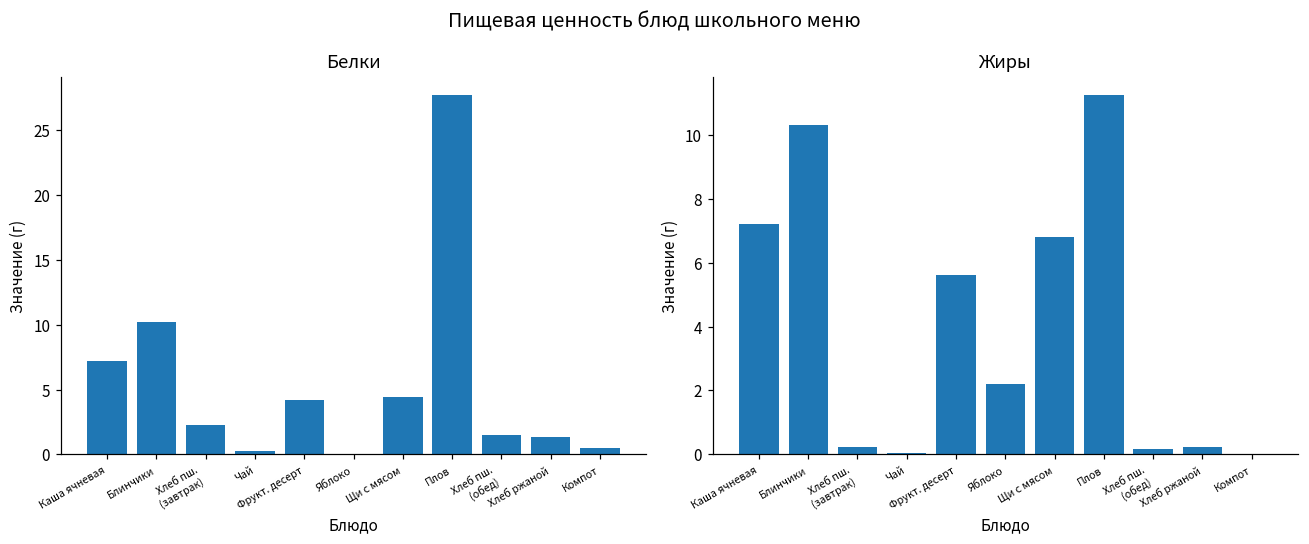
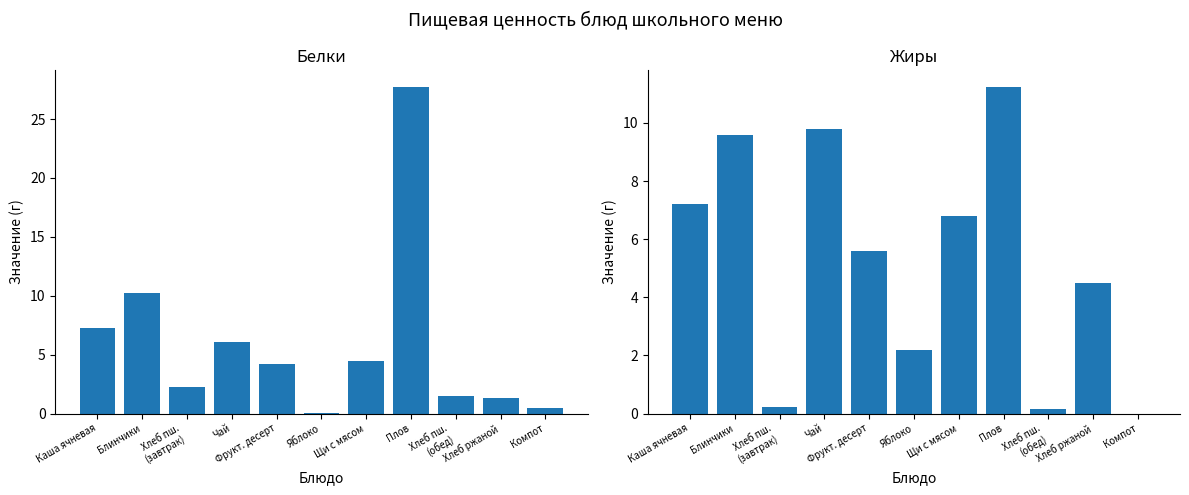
  {
    "Белки": {
      "Каша ячневая": 7.2,
      "Блинчики": 10.2,
      "Хлеб пш. (завтрак)": 2.3,
-     "Чай": 0.2,
+     "Чай": 6.1,
      "Фрукт. десерт": 4.2,
      "Щи с мясом": 4.5,
      "Плов": 27.8,
      "Хлеб пш. (обед)": 1.5,
      "Хлеб ржаной": 1.3,
      "Компот": 0.5
    },
    "Жиры": {
      "Каша ячневая": 7.2,
-     "Блинчики": 10.3,
+     "Блинчики": 9.6,
      "Хлеб пш. (завтрак)": 0.2,
-     "Чай": 0.1,
+     "Чай": 9.8,
      "Фрукт. десерт": 5.6,
      "Яблоко": 2.2,
      "Щи с мясом": 6.8,
      "Плов": 11.3,
      "Хлеб пш. (обед)": 0.2,
-     "Хлеб ржаной": 0.2,
+     "Хлеб ржаной": 4.5,
      "Компот": 0.0
    }
  }
